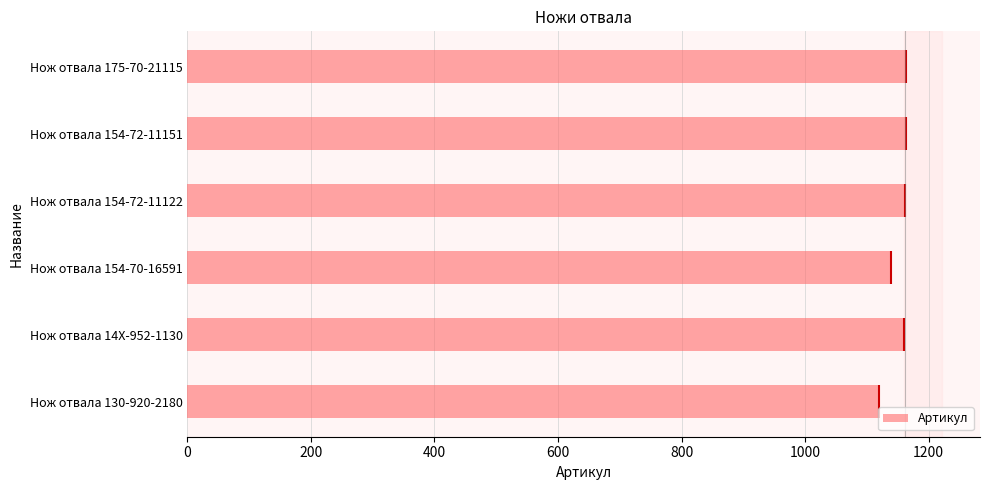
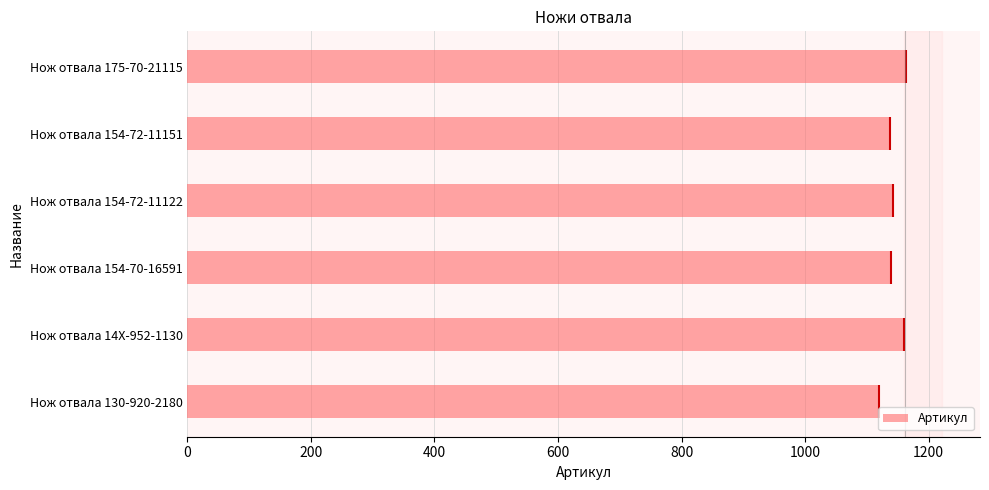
  {
    "Нож отвала 175-70-21115": 1160,
-   "Нож отвала 154-72-11151": 1160,
-   "Нож отвала 154-72-11122": 1160,
+   "Нож отвала 154-72-11151": 1140,
+   "Нож отвала 154-72-11122": 1140,
    "Нож отвала 154-70-16591": 1140,
    "Нож отвала 14X-952-1130": 1160,
    "Нож отвала 130-920-2180": 1120
  }
